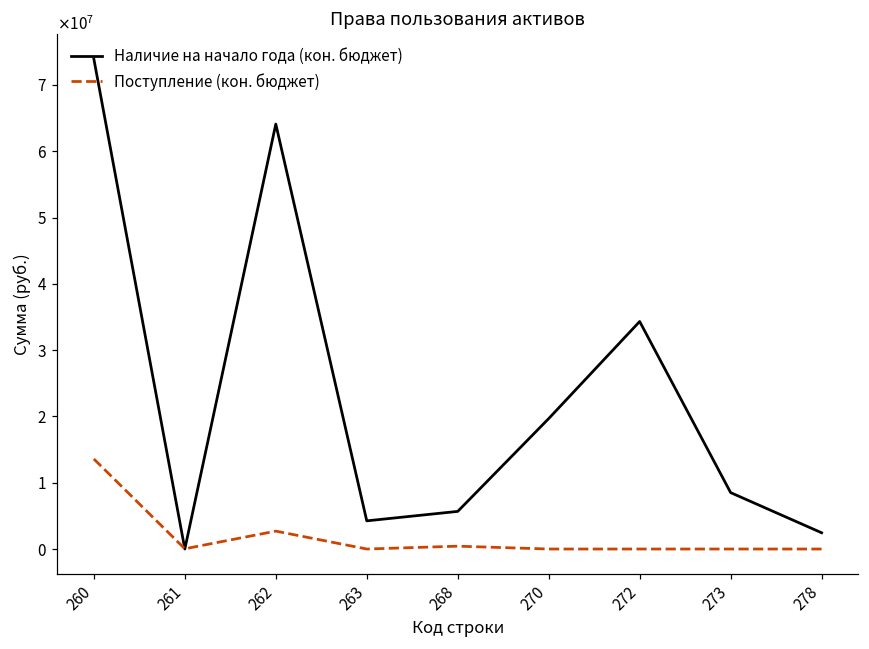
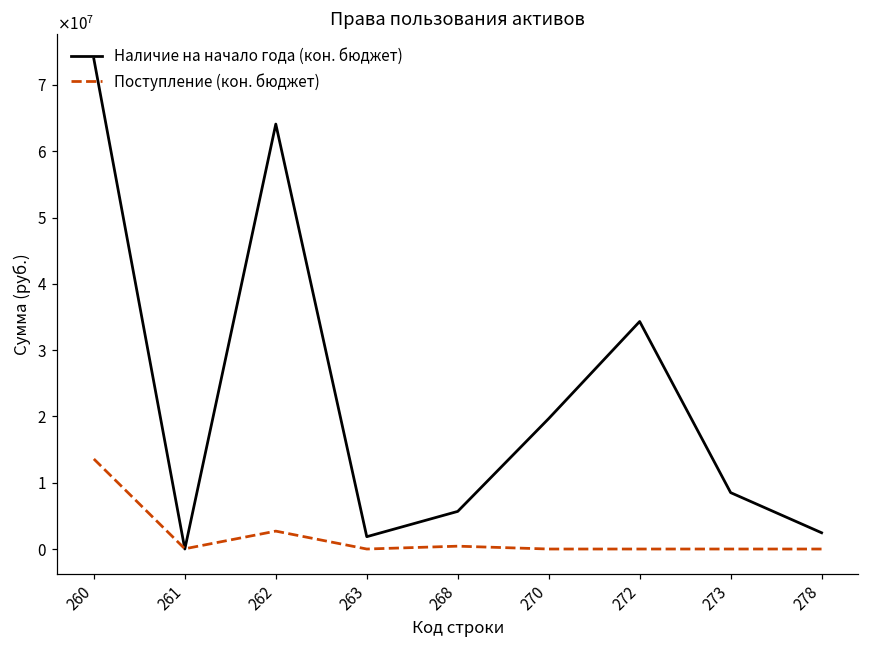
  {
    "Наличие на начало года (кон. бюджет)": {
      "260": 74000000,
      "262": 64000000,
-     "263": 4000000,
+     "263": 2000000,
      "268": 6000000,
      "270": 20000000,
      "272": 34000000,
      "273": 9000000,
      "278": 2000000
    },
    "Поступление (кон. бюджет)": {
      "260": 14000000,
      "262": 3000000,
      "263": 0,
      "268": 0,
      "270": 0,
      "272": 0,
      "273": 0,
      "278": 0
    }
  }
